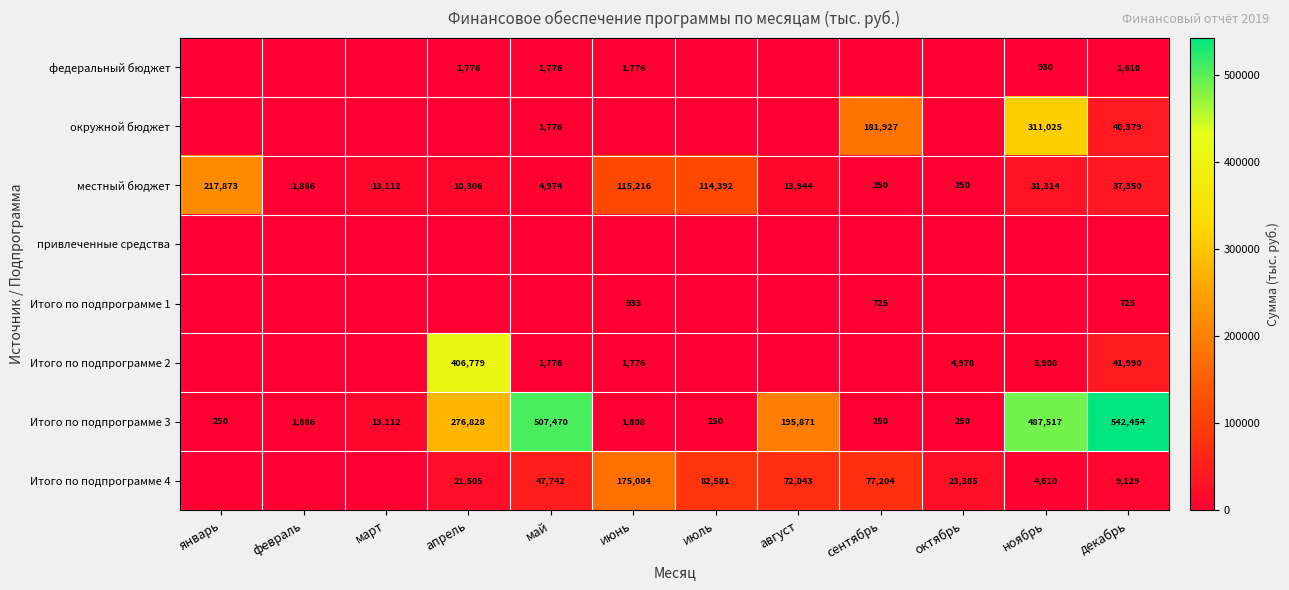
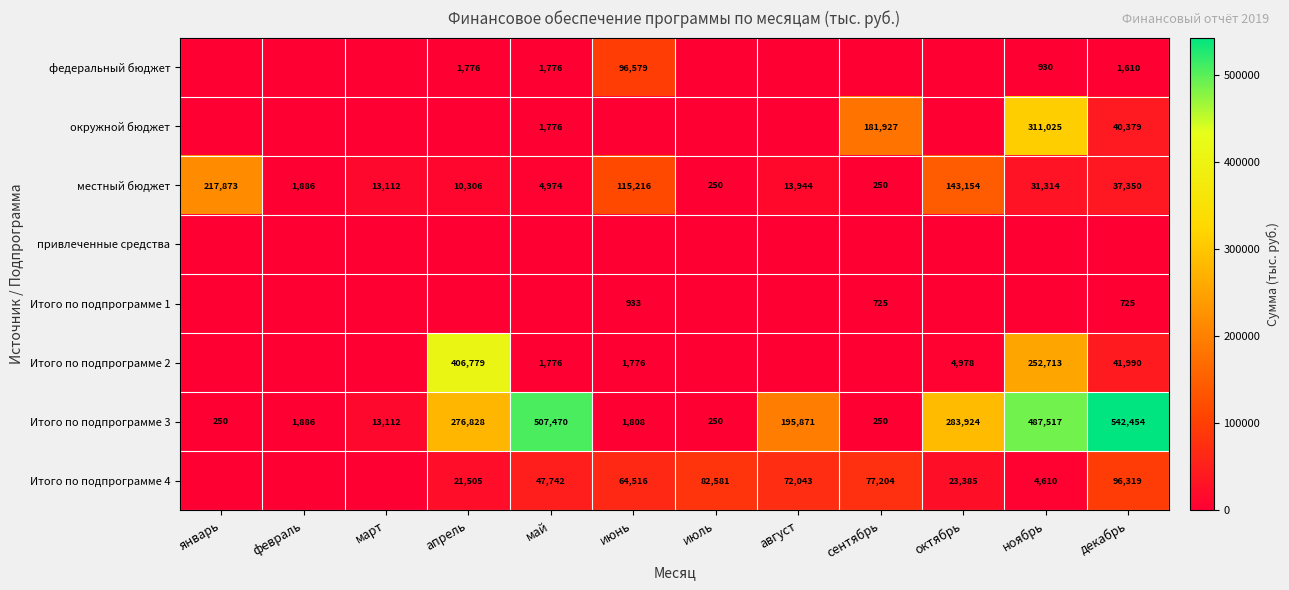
  {
    "федеральный бюджет": {
      "апрель": "1,776",
      "май": "1,776",
-     "июнь": "1,776",
+     "июнь": "96,579",
      "ноябрь": "930",
      "декабрь": "1,610"
    },
    "окружной бюджет": {
      "май": "1,776",
      "сентябрь": "181,927",
      "ноябрь": "311,025",
      "декабрь": "40,379"
    },
    "местный бюджет": {
      "январь": "217,873",
      "февраль": "1,886",
      "март": "13,112",
      "апрель": "10,306",
      "май": "4,974",
      "июнь": "115,216",
-     "июль": "114,392",
+     "июль": "250",
      "август": "13,944",
      "сентябрь": "250",
-     "октябрь": "250",
+     "октябрь": "143,154",
      "ноябрь": "31,314",
      "декабрь": "37,350"
    },
    "Итого по подпрограмме 1": {
      "июнь": "933",
      "сентябрь": "725",
      "декабрь": "725"
    },
    "Итого по подпрограмме 2": {
      "апрель": "406,779",
      "май": "1,776",
      "июнь": "1,776",
      "октябрь": "4,978",
-     "ноябрь": "5,908",
+     "ноябрь": "252,713",
      "декабрь": "41,990"
    },
    "Итого по подпрограмме 3": {
      "январь": "250",
      "февраль": "1,886",
      "март": "13,112",
      "апрель": "276,828",
      "май": "507,470",
      "июнь": "1,808",
      "июль": "250",
      "август": "195,871",
      "сентябрь": "250",
-     "октябрь": "250",
+     "октябрь": "283,924",
      "ноябрь": "487,517",
      "декабрь": "542,454"
    },
    "Итого по подпрограмме 4": {
      "апрель": "21,505",
      "май": "47,742",
-     "июнь": "175,084",
+     "июнь": "64,516",
      "июль": "82,581",
      "август": "72,043",
      "сентябрь": "77,204",
      "октябрь": "23,385",
      "ноябрь": "4,610",
-     "декабрь": "9,129"
+     "декабрь": "96,319"
    }
  }
